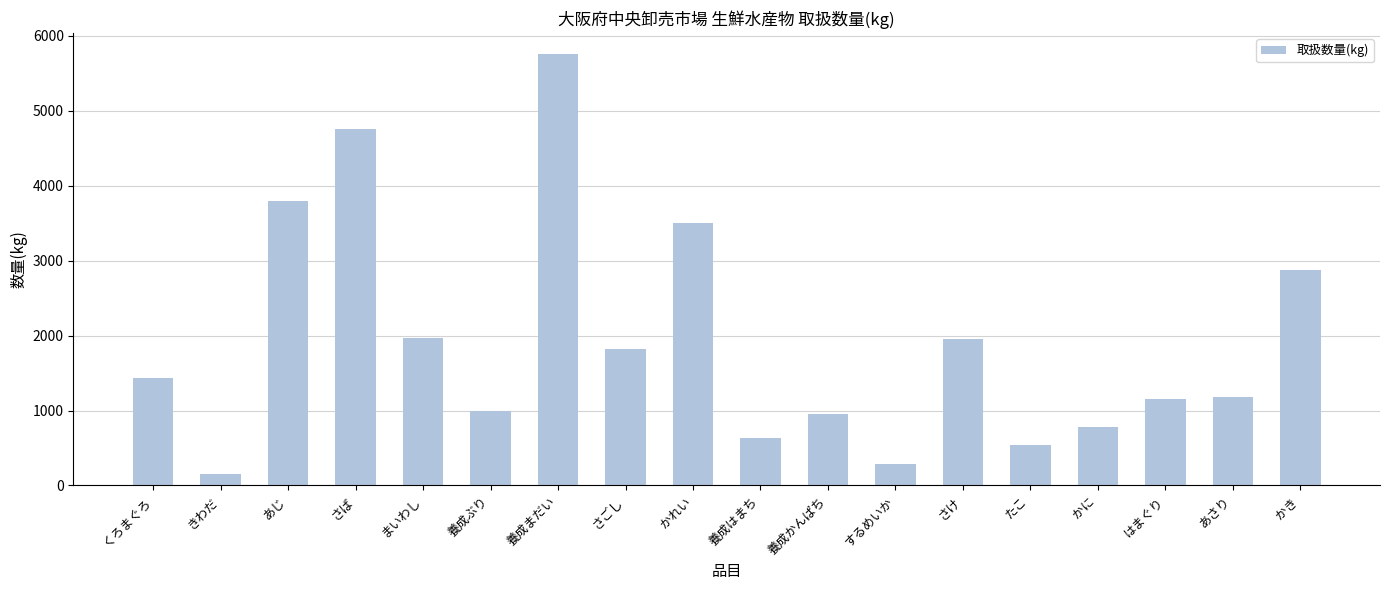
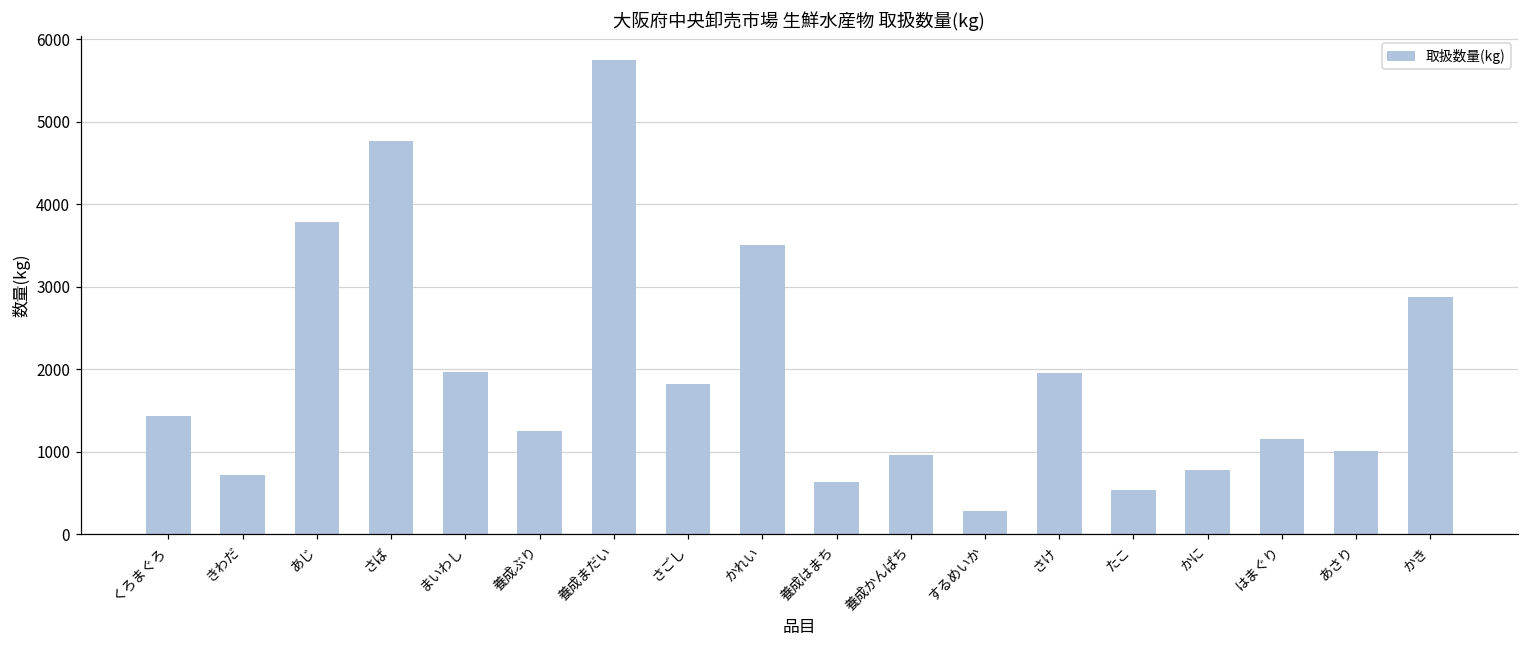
  {
    "くろまぐろ": 1400,
-   "きわだ": 200,
+   "きわだ": 700,
    "あじ": 3800,
    "さば": 4800,
    "まいわし": 2000,
-   "養成ぶり": 1000,
+   "養成ぶり": 1200,
    "養成まだい": 5800,
    "さごし": 1800,
    "かれい": 3500,
    "養成はまち": 600,
    "養成かんぱち": 1000,
    "するめいか": 300,
    "さけ": 2000,
    "たこ": 500,
    "かに": 800,
    "はまぐり": 1200,
-   "あさり": 1200,
+   "あさり": 1000,
    "かき": 2900
  }
